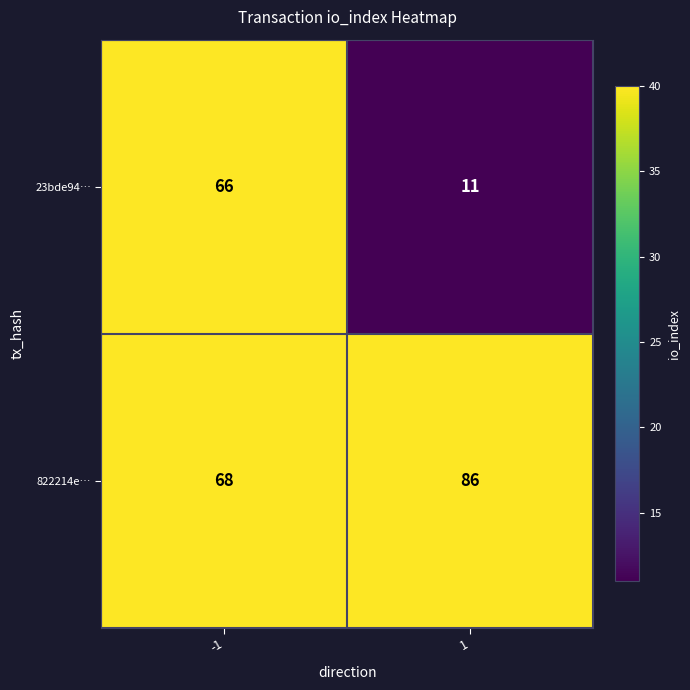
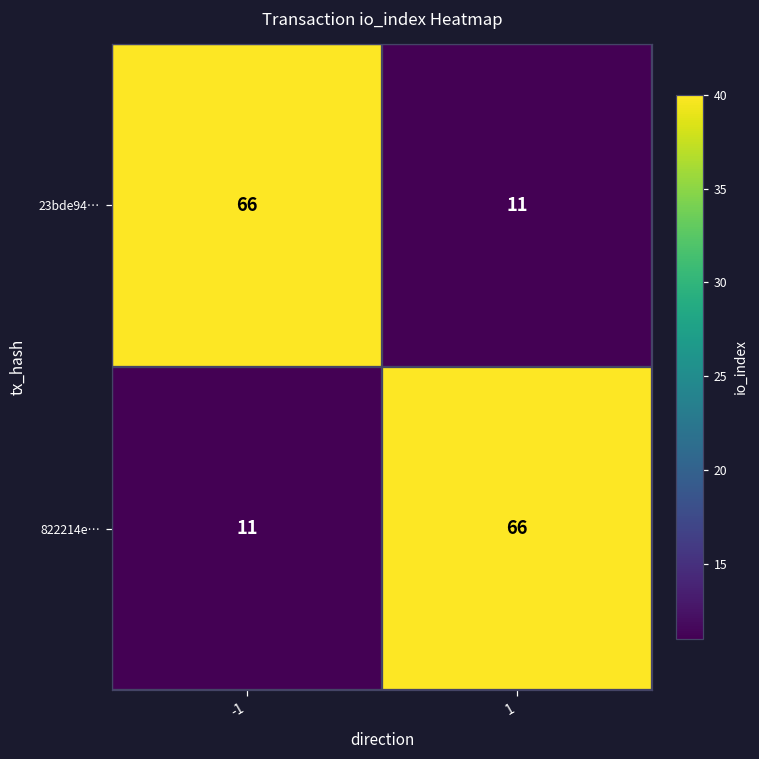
  {
    "23bde94…": {
      "-1": 66,
      "1": 11
    },
    "822214e…": {
-     "-1": 68,
-     "1": 86
+     "-1": 11,
+     "1": 66
    }
  }
